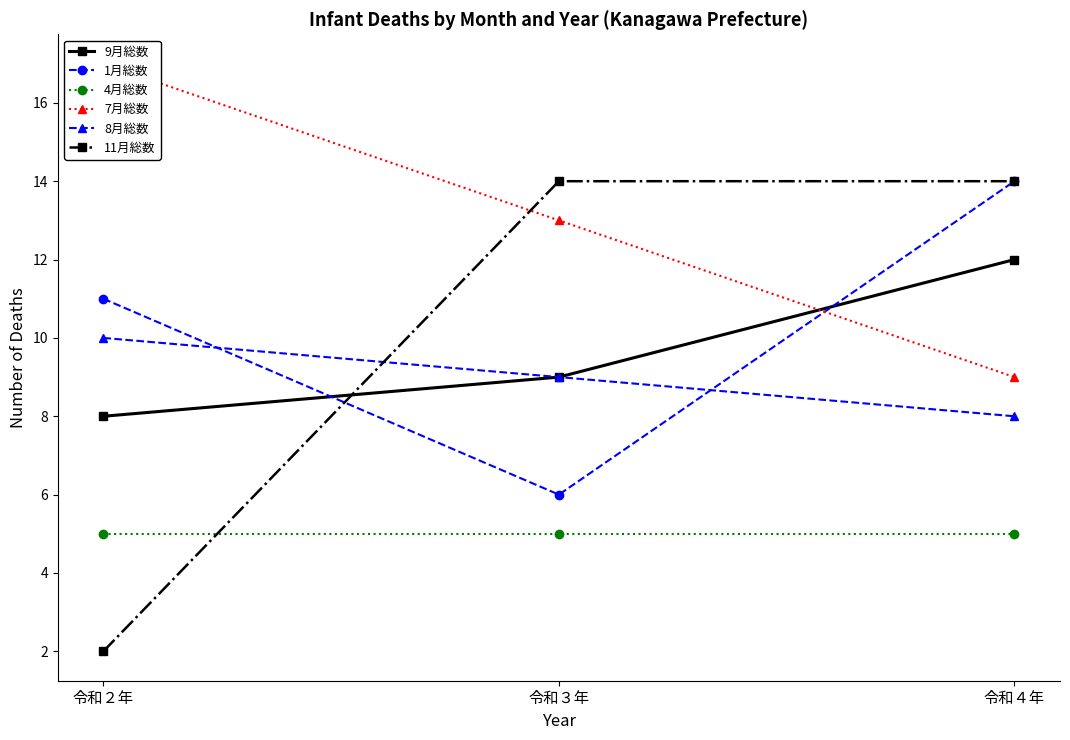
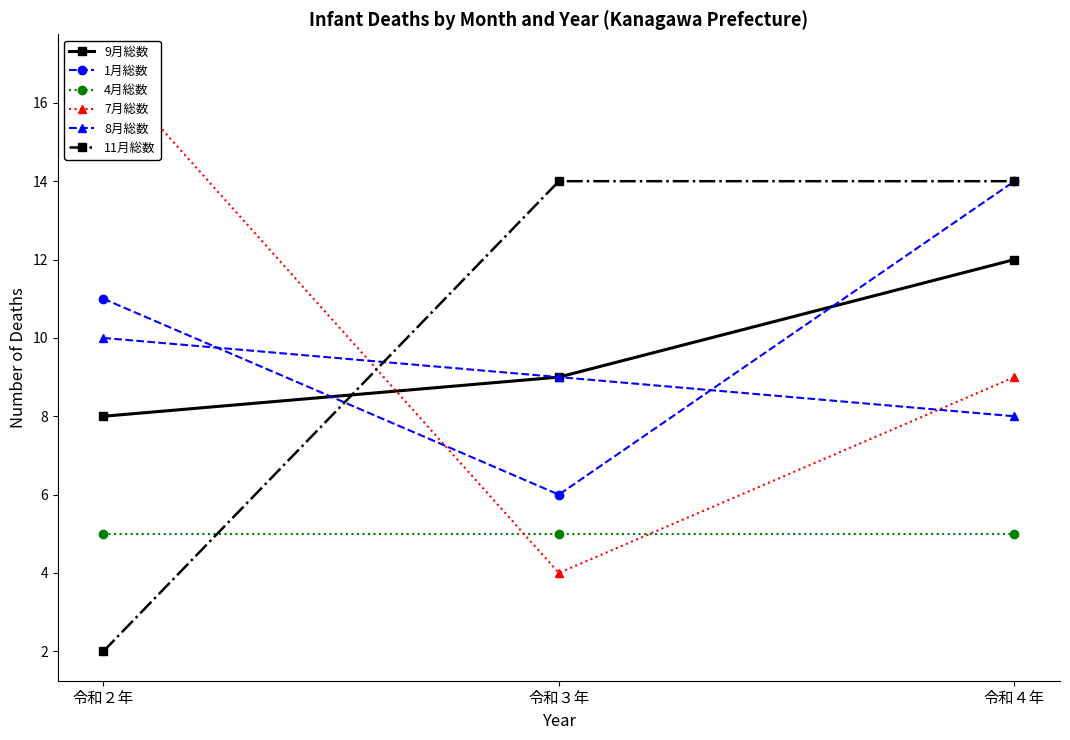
  {
    "4月総数": {
      "令和２年": 5,
      "令和３年": 5,
      "令和４年": 5
    },
    "7月総数": {
-     "令和３年": 13,
+     "令和３年": 4,
      "令和４年": 9
    }
  }
